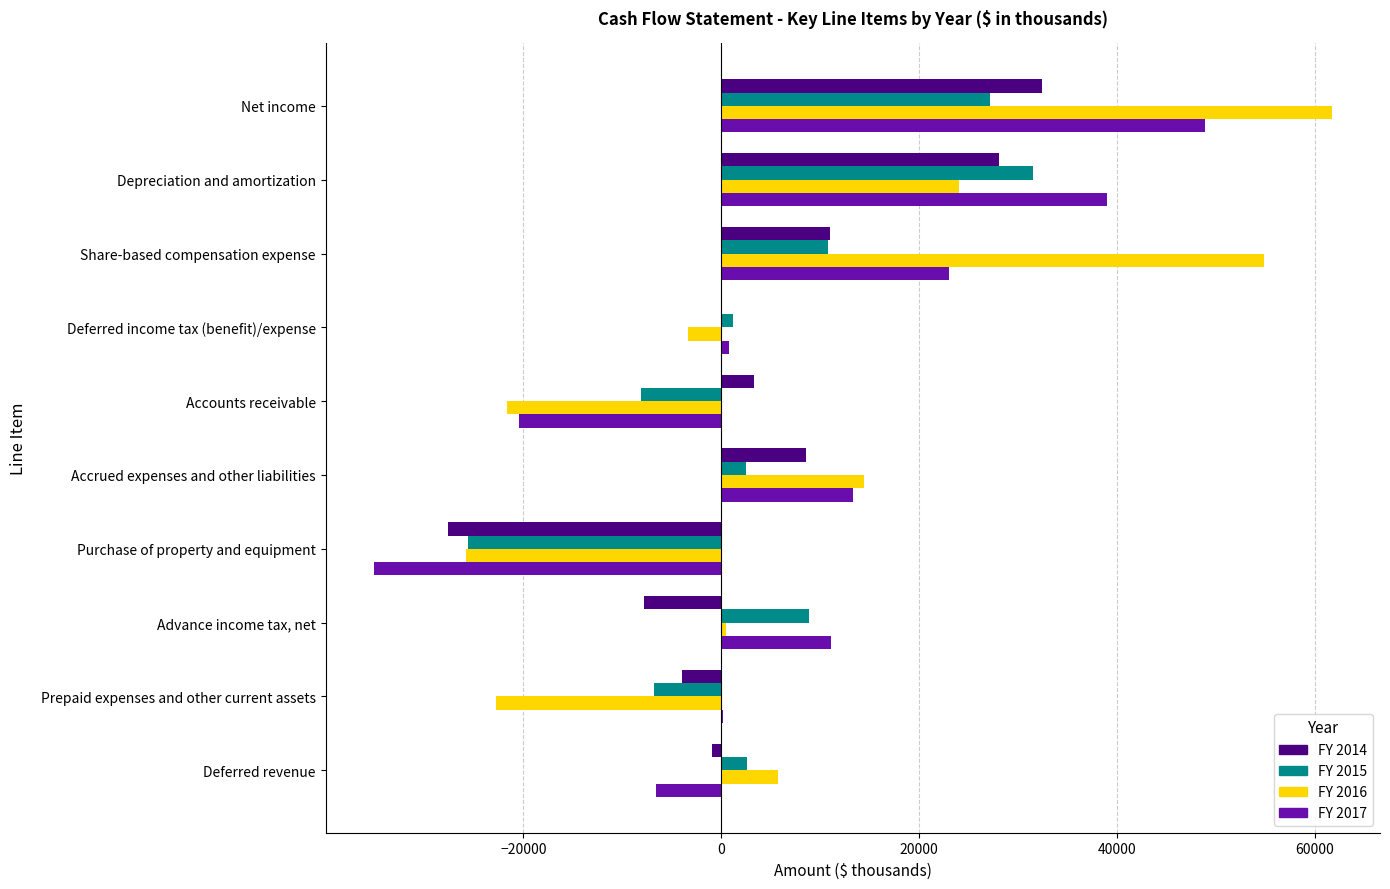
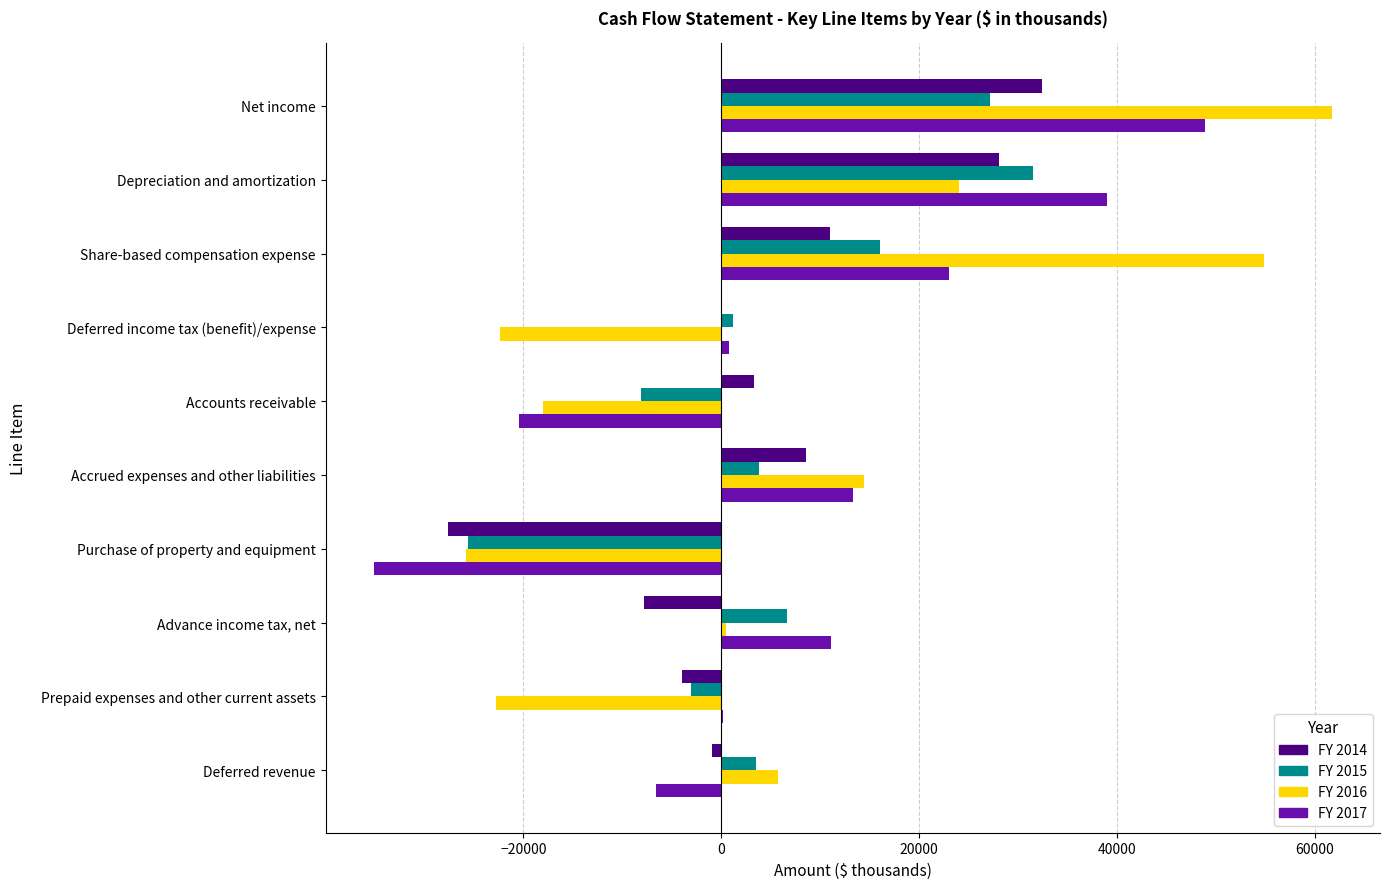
  {
    "FY 2015": {
      "Net income": 27000,
      "Depreciation and amortization": 31000,
-     "Share-based compensation expense": 11000,
+     "Share-based compensation expense": 16000,
      "Deferred income tax (benefit)/expense": 1000,
      "Accounts receivable": -8000,
-     "Accrued expenses and other liabilities": 3000,
+     "Accrued expenses and other liabilities": 4000,
      "Purchase of property and equipment": -26000,
-     "Advance income tax, net": 9000,
-     "Prepaid expenses and other current assets": -7000,
-     "Deferred revenue": 2600
+     "Advance income tax, net": 7000,
+     "Prepaid expenses and other current assets": -3000,
+     "Deferred revenue": 3500
    },
    "FY 2016": {
      "Net income": 62000,
      "Depreciation and amortization": 24000,
      "Share-based compensation expense": 55000,
-     "Deferred income tax (benefit)/expense": -3000,
-     "Accounts receivable": -22000,
+     "Deferred income tax (benefit)/expense": -22000,
+     "Accounts receivable": -18000,
      "Accrued expenses and other liabilities": 14000,
      "Purchase of property and equipment": -26000,
      "Advance income tax, net": 0,
      "Prepaid expenses and other current assets": -23000,
      "Deferred revenue": 6000
    }
  }
